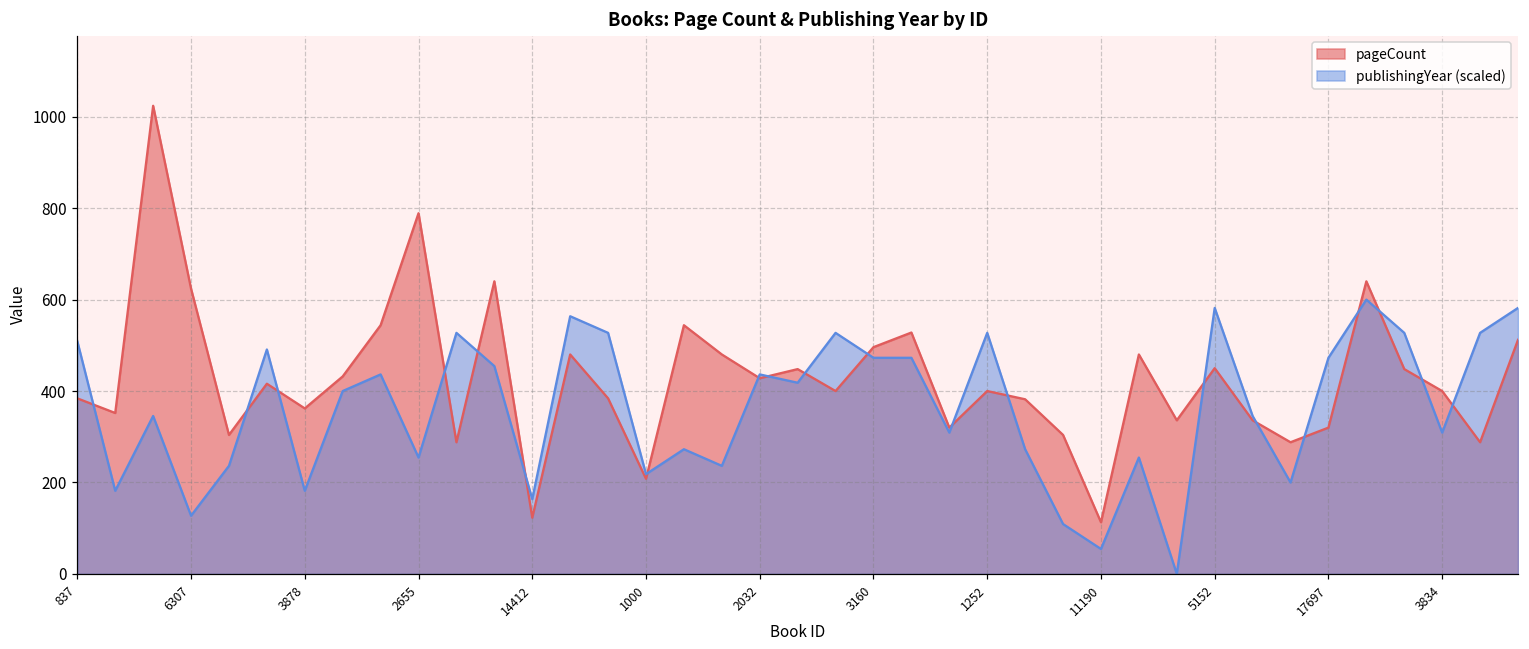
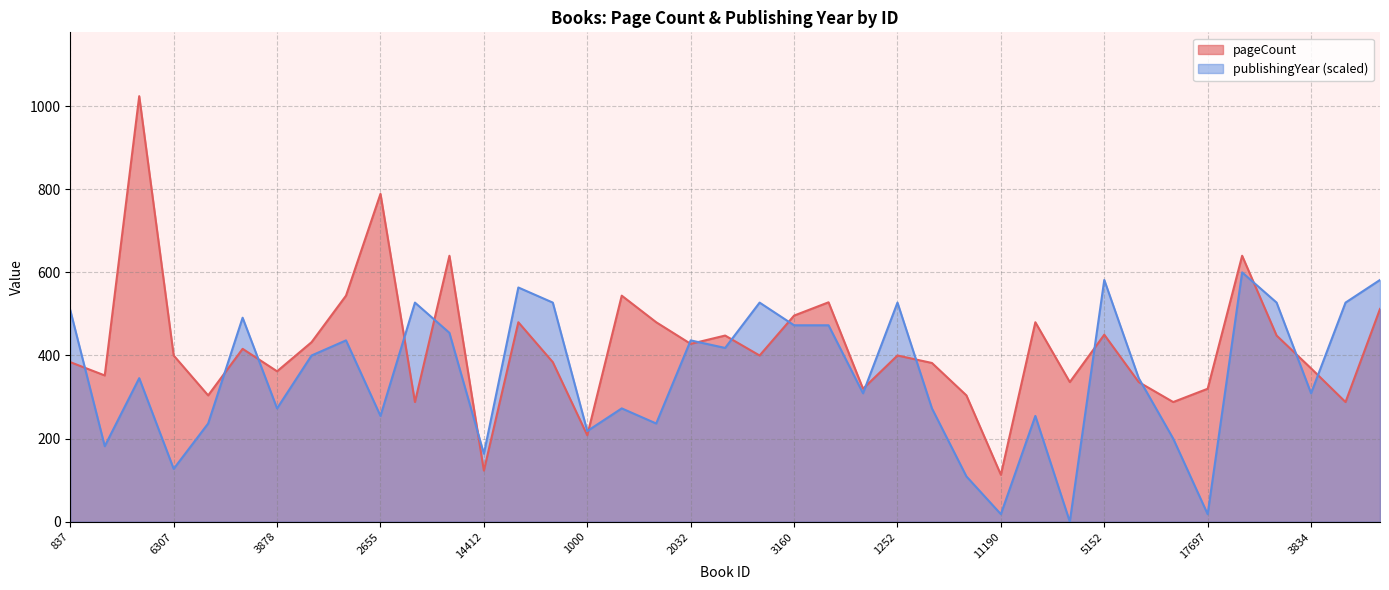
  {
    "pageCount": {
      "837": 380,
-     "6307": 620,
+     "6307": 400,
      "3878": 360,
      "2655": 790,
      "14412": 120,
      "1000": 210,
      "2032": 430,
      "3160": 500,
      "1252": 400,
      "11190": 110,
      "5152": 450,
      "17697": 320,
-     "3834": 400
+     "3834": 370
    },
    "publishingYear (scaled)": {
      "837": 510,
      "6307": 130,
-     "3878": 180,
+     "3878": 270,
      "2655": 250,
      "14412": 160,
      "1000": 220,
      "2032": 440,
      "3160": 470,
      "1252": 530,
-     "11190": 50,
+     "11190": 20,
      "5152": 580,
-     "17697": 470,
+     "17697": 20,
      "3834": 310
    }
  }
